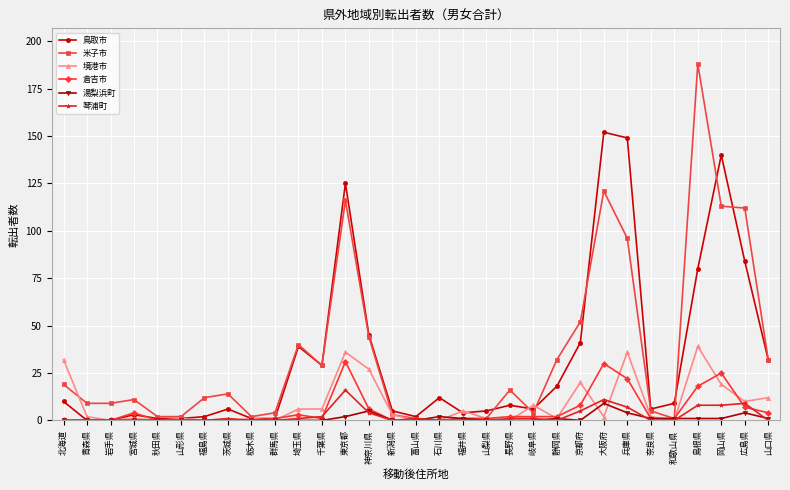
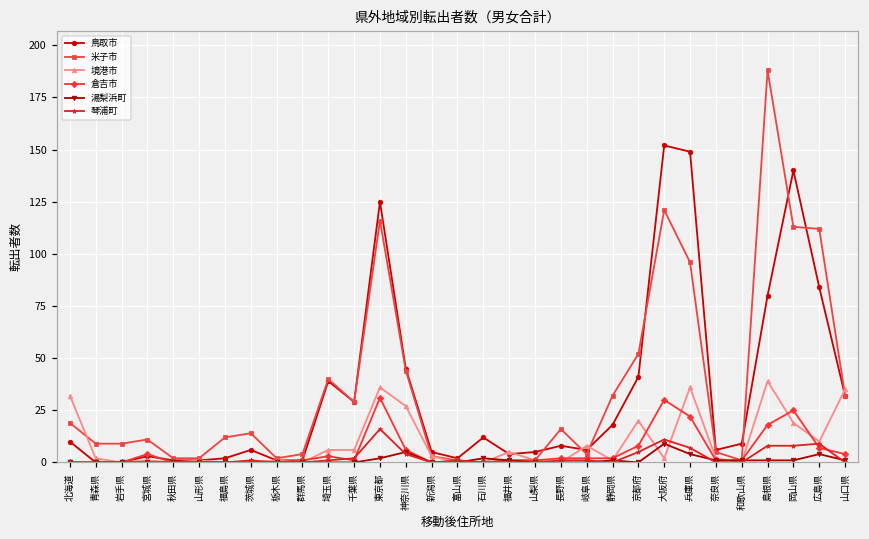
  {
    "境港市": {
      "北海道": 32,
      "青森県": 2,
      "埼玉県": 6,
      "千葉県": 6,
      "東京都": 36,
      "神奈川県": 27,
      "岐阜県": 8,
      "京都府": 20,
      "大阪府": 2,
      "兵庫県": 36,
      "島根県": 39,
      "岡山県": 19,
-     "山口県": 12
+     "山口県": 35
    }
  }
